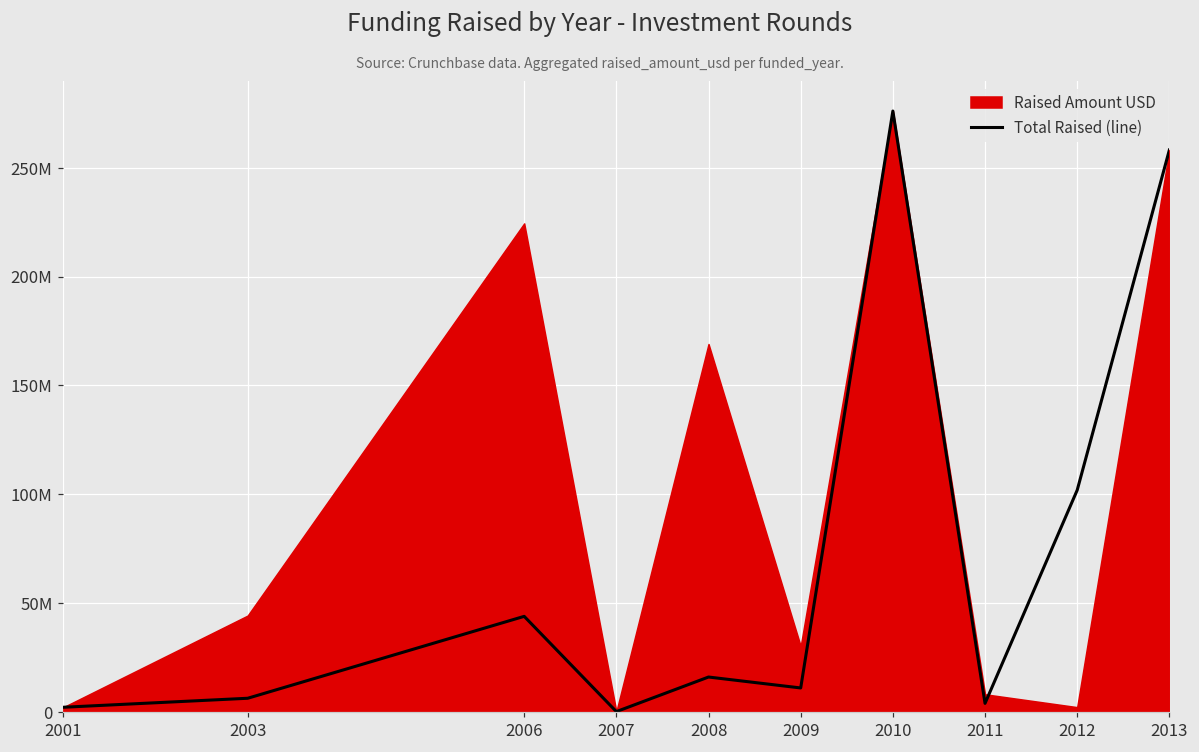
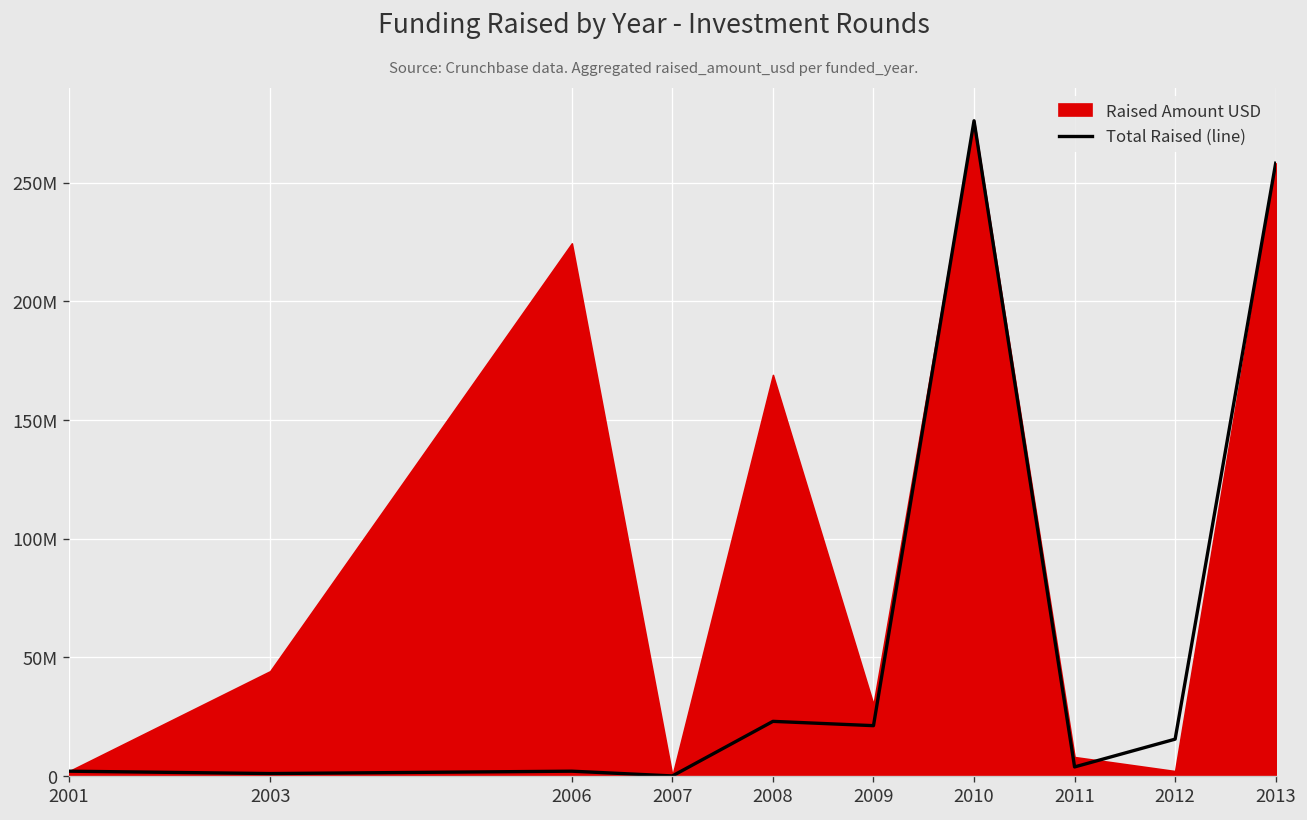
  {
    "Total Raised (line)": {
-     "2003": 6000000,
-     "2006": 44000000,
-     "2008": 16000000,
-     "2009": 11000000,
+     "2003": 1000000,
+     "2006": 2000000,
+     "2008": 23000000,
+     "2009": 21000000,
      "2011": 4000000,
-     "2012": 102000000
+     "2012": 16000000
    },
    "Raised Amount USD": {
      "2003": 44000000,
      "2006": 224000000,
      "2008": 169000000,
      "2009": 30000000,
      "2011": 8000000,
      "2012": 2000000
    }
  }
